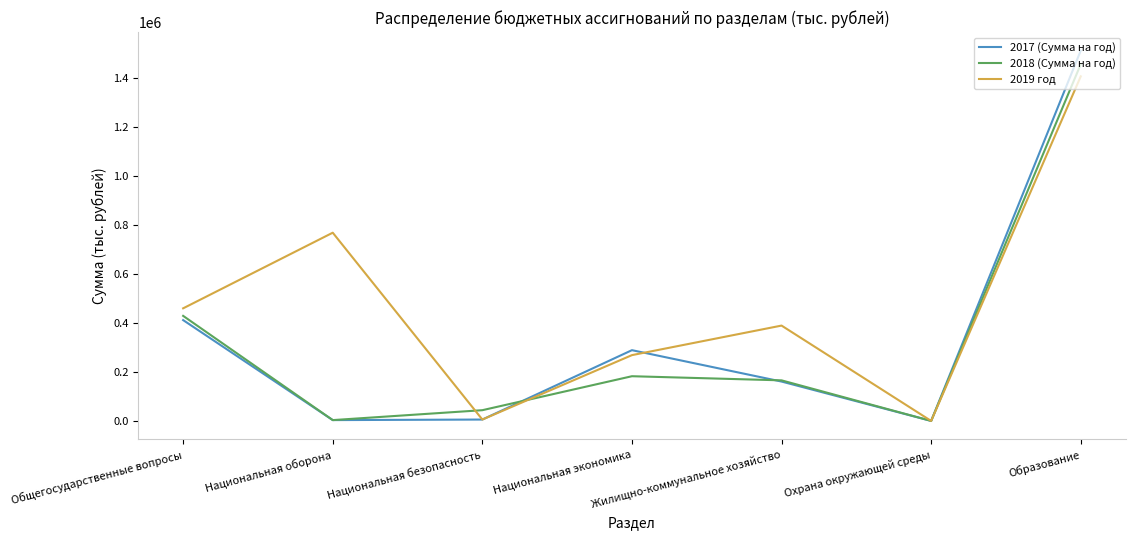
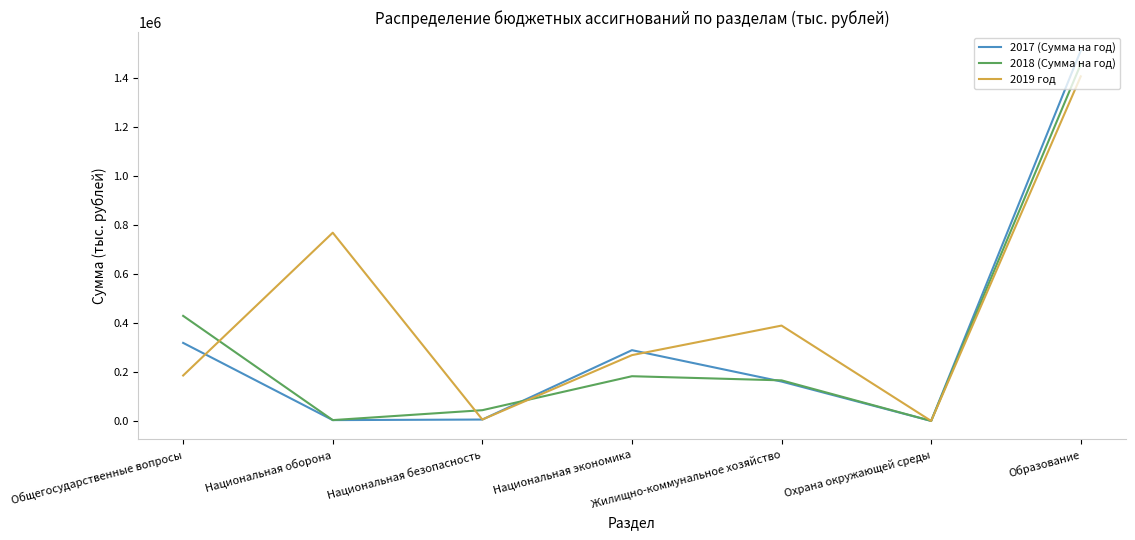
  {
    "2017 (Сумма на год)": {
-     "Общегосударственные вопросы": 410000,
+     "Общегосударственные вопросы": 320000,
      "Национальная экономика": 290000
    },
    "2018 (Сумма на год)": {
      "Общегосударственные вопросы": 430000,
      "Национальная безопасность": 50000,
      "Национальная экономика": 180000
    },
    "2019 год": {
-     "Общегосударственные вопросы": 460000,
+     "Общегосударственные вопросы": 190000,
      "Национальная оборона": 770000,
      "Национальная экономика": 270000,
      "Жилищно-коммунальное хозяйство": 390000
    }
  }
